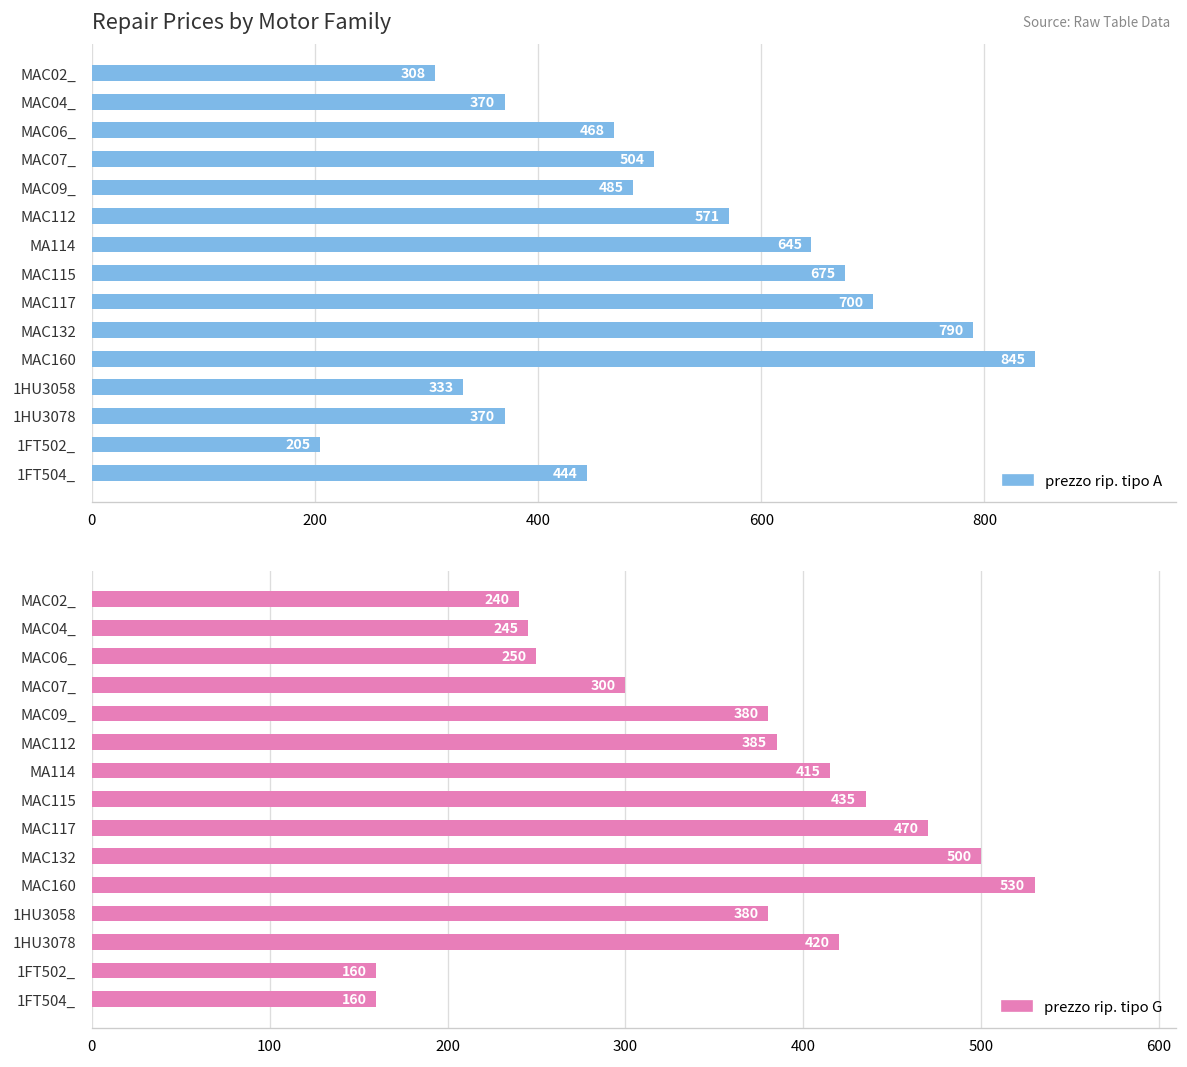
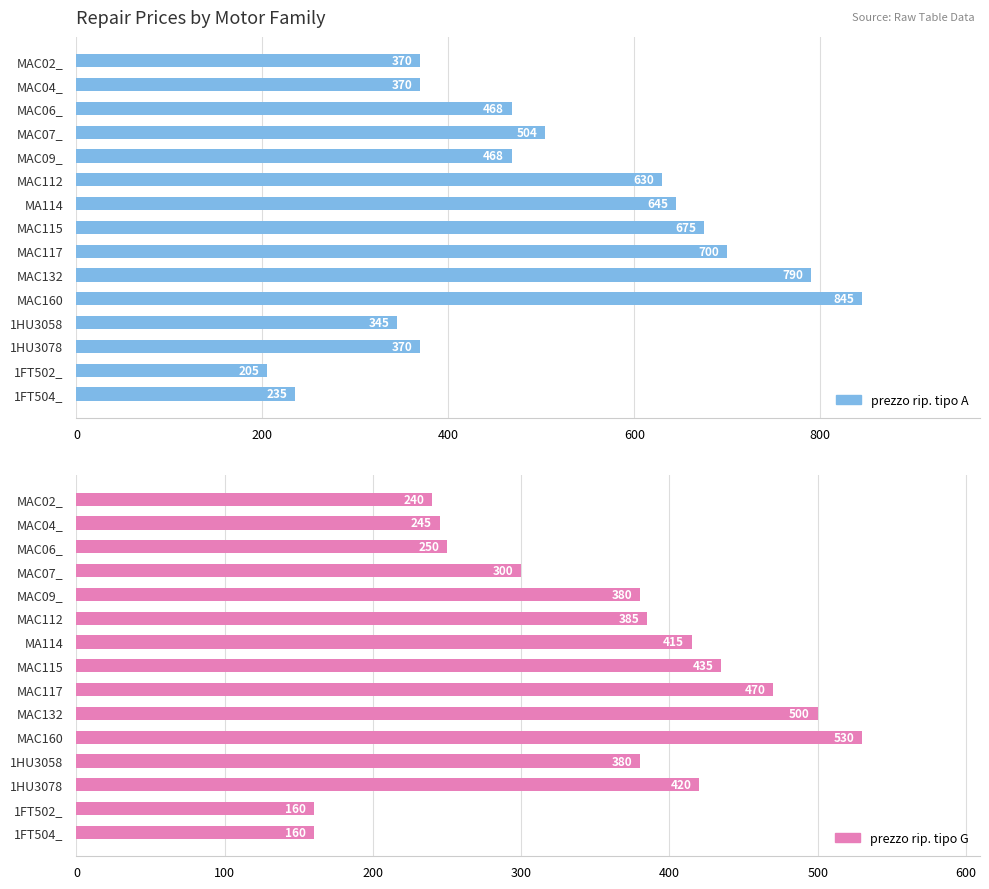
  {
    "Repair Prices by Motor Family": {
-     "MAC02_": 308,
+     "MAC02_": 370,
      "MAC04_": 370,
      "MAC06_": 468,
      "MAC07_": 504,
-     "MAC09_": 485,
-     "MAC112": 571,
+     "MAC09_": 468,
+     "MAC112": 630,
      "MA114": 645,
      "MAC115": 675,
      "MAC117": 700,
      "MAC132": 790,
      "MAC160": 845,
-     "1HU3058": 333,
+     "1HU3058": 345,
      "1HU3078": 370,
      "1FT502_": 205,
-     "1FT504_": 444
+     "1FT504_": 235
    }
  }
